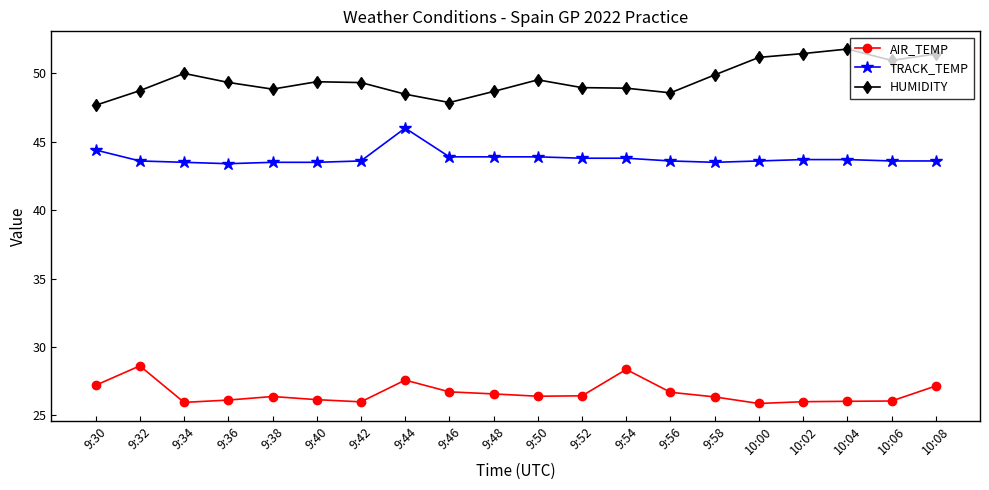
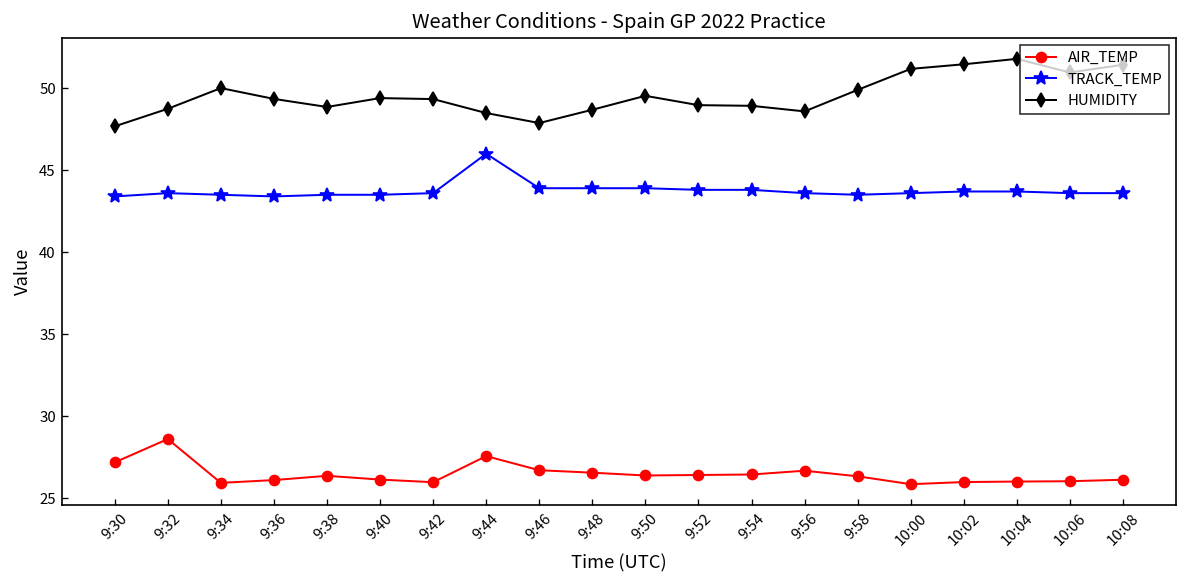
  {
    "AIR_TEMP": {
      "9:30": 27.2,
      "9:32": 28.6,
      "9:34": 26.0,
      "9:36": 26.1,
      "9:38": 26.4,
      "9:40": 26.2,
      "9:42": 26.0,
      "9:44": 27.6,
      "9:46": 26.7,
      "9:48": 26.6,
      "9:50": 26.4,
      "9:52": 26.4,
-     "9:54": 28.4,
+     "9:54": 26.5,
      "9:56": 26.7,
      "9:58": 26.4,
      "10:00": 25.9,
      "10:02": 26.0,
      "10:04": 26.0,
      "10:06": 26.1,
-     "10:08": 27.2
+     "10:08": 26.1
    },
    "TRACK_TEMP": {
-     "9:30": 44.4,
+     "9:30": 43.4,
      "9:32": 43.6,
      "9:34": 43.5,
      "9:36": 43.4,
      "9:38": 43.5,
      "9:40": 43.5,
      "9:42": 43.6,
      "9:44": 46.0,
      "9:46": 43.9,
      "9:48": 43.9,
      "9:50": 43.9,
      "9:52": 43.8,
      "9:54": 43.8,
      "9:56": 43.6,
      "9:58": 43.5,
      "10:00": 43.6,
      "10:02": 43.7,
      "10:04": 43.7,
      "10:06": 43.6,
      "10:08": 43.6
    },
    "HUMIDITY": {
      "9:30": 47.7,
      "9:32": 48.7,
      "9:34": 50.0,
      "9:36": 49.3,
      "9:38": 48.9,
      "9:40": 49.4,
      "9:42": 49.3,
      "9:44": 48.5,
      "9:46": 47.9,
      "9:48": 48.7,
      "9:50": 49.5,
      "9:52": 49.0,
      "9:54": 48.9,
      "9:56": 48.6,
      "9:58": 49.9,
      "10:00": 51.2,
      "10:02": 51.5,
      "10:04": 51.8
    }
  }
